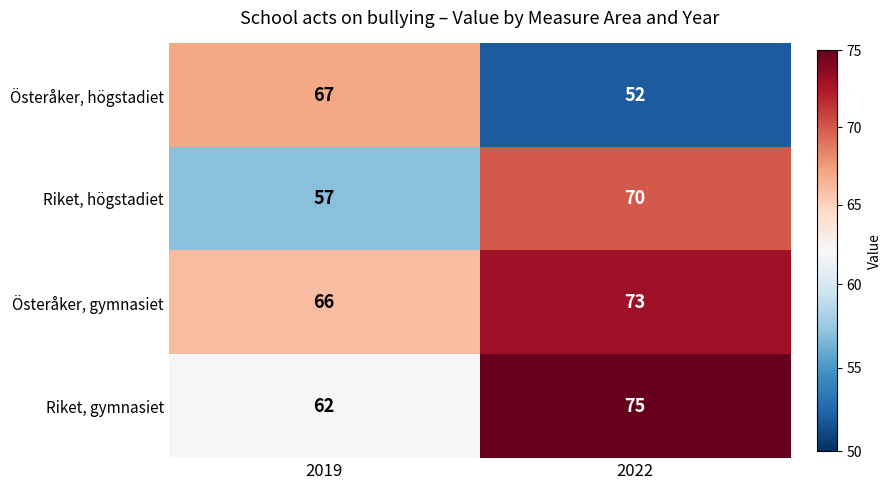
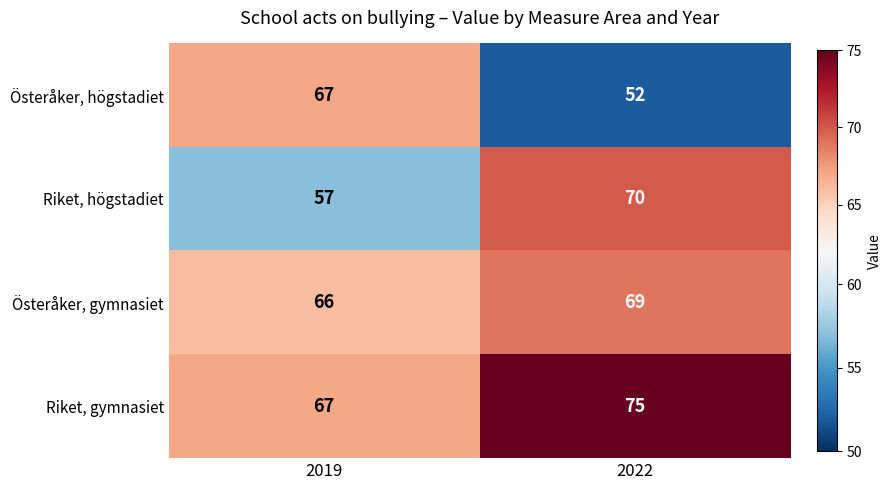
  {
    "Österåker, högstadiet": {
      "2019": 67,
      "2022": 52
    },
    "Riket, högstadiet": {
      "2019": 57,
      "2022": 70
    },
    "Österåker, gymnasiet": {
      "2019": 66,
-     "2022": 73
+     "2022": 69
    },
    "Riket, gymnasiet": {
-     "2019": 62,
+     "2019": 67,
      "2022": 75
    }
  }
